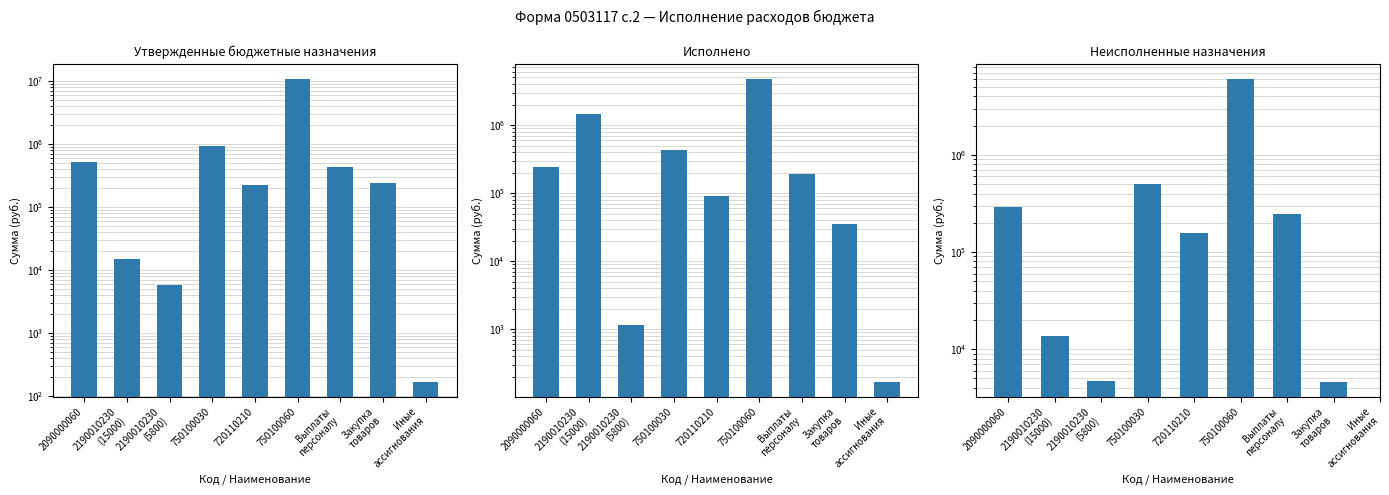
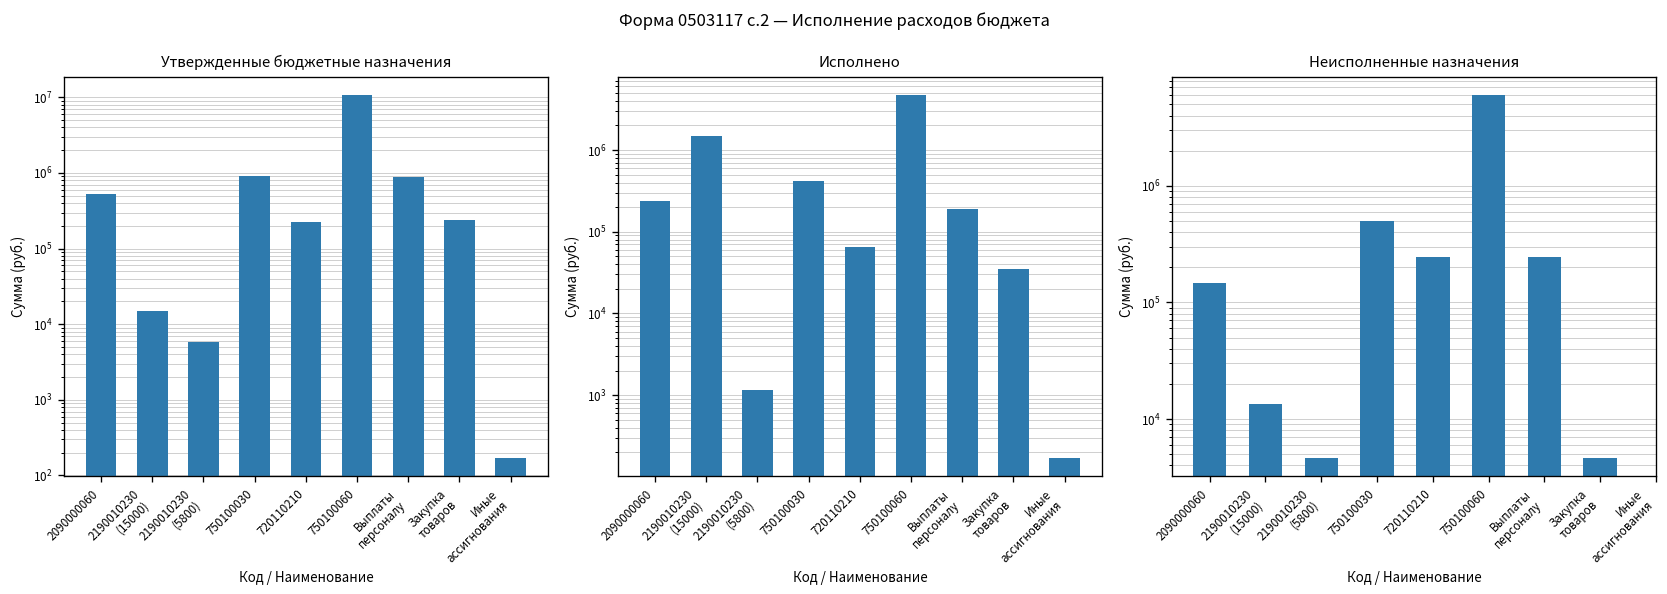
  {
    "Утвержденные бюджетные назначения": {
      "2090000060": 500000,
      "2190010230 (15000)": 15000,
      "2190010230 (5800)": 6000,
      "750100030": 900000,
      "720110210": 220000,
      "750100060": 11000000,
-     "Выплаты персоналу": 400000,
+     "Выплаты персоналу": 900000,
      "Закупка товаров": 240000,
      "Иные ассигнования": 170
    },
    "Исполнено": {
      "2090000060": 240000,
      "2190010230 (15000)": 1500000,
      "2190010230 (5800)": 1200,
      "750100030": 400000,
-     "720110210": 90000,
+     "720110210": 70000,
      "750100060": 5000000,
      "Выплаты персоналу": 190000,
      "Закупка товаров": 40000,
      "Иные ассигнования": 170
    },
    "Неисполненные назначения": {
-     "2090000060": 290000,
+     "2090000060": 150000,
      "2190010230 (15000)": 14000,
      "2190010230 (5800)": 5000,
      "750100030": 500000,
-     "720110210": 160000,
+     "720110210": 240000,
      "750100060": 6000000,
      "Выплаты персоналу": 240000,
      "Закупка товаров": 5000
    }
  }
